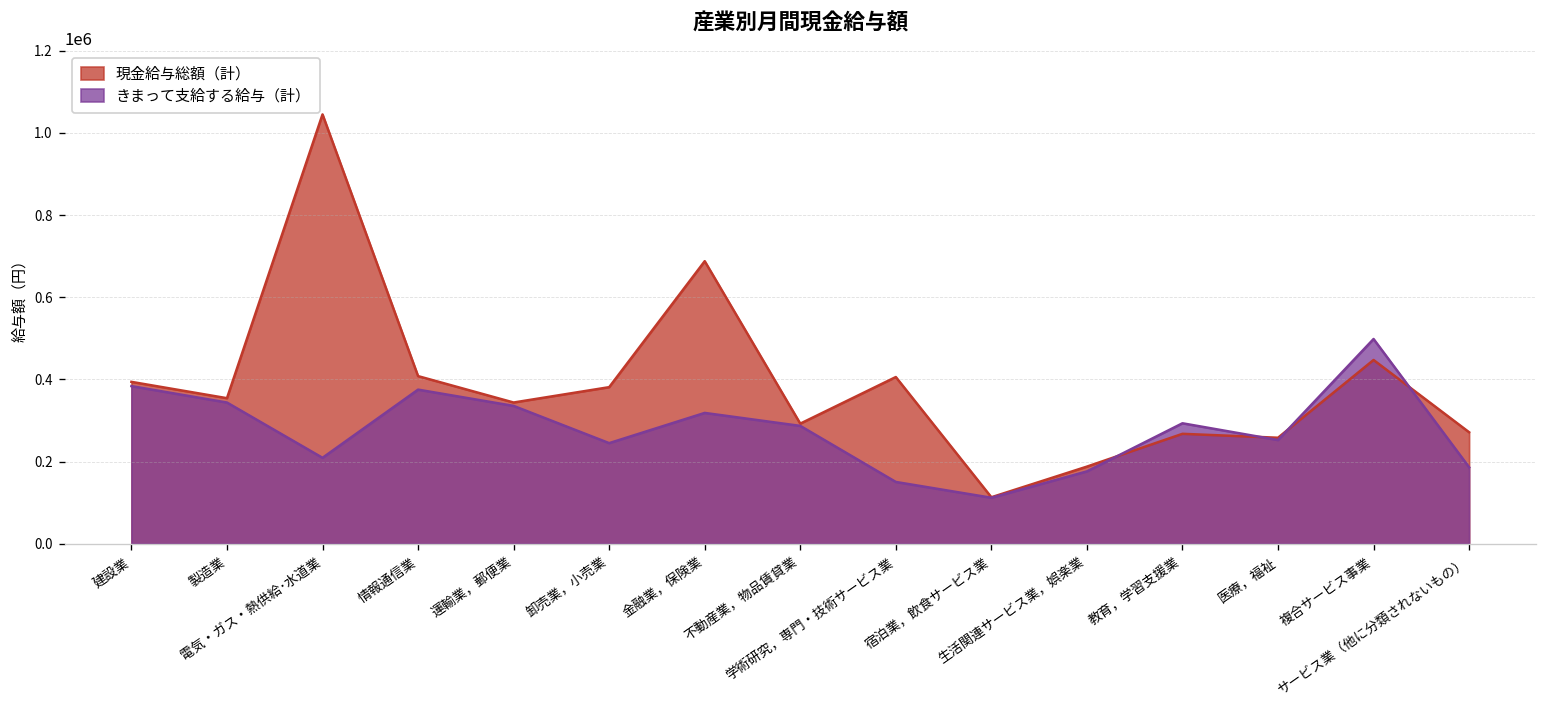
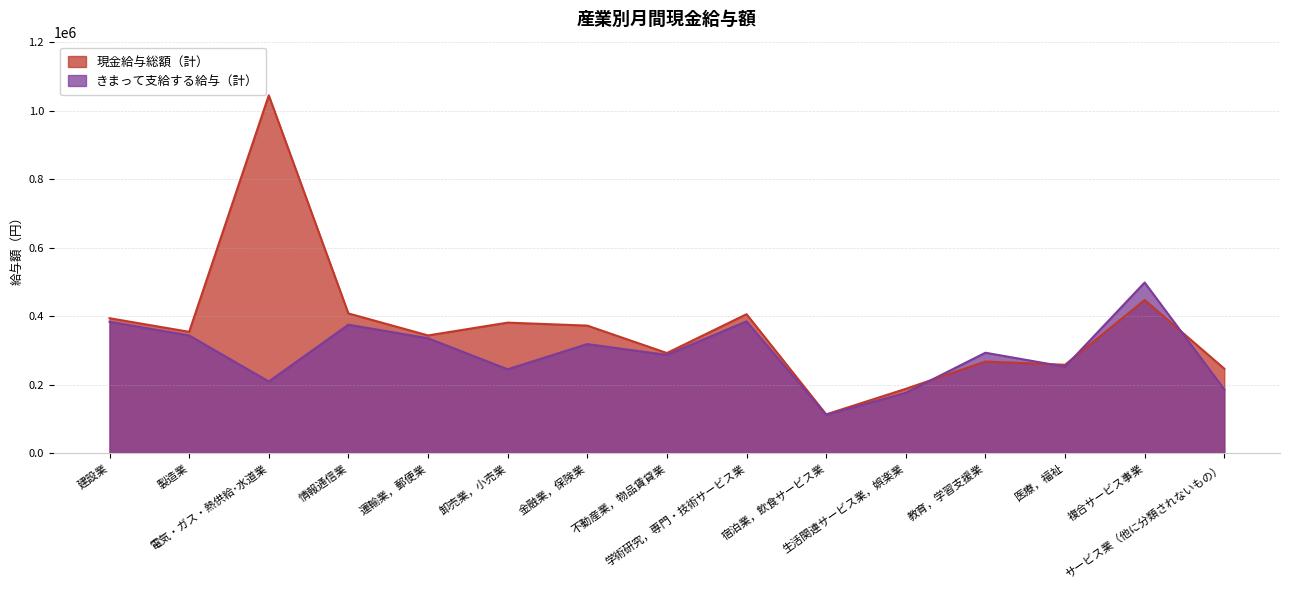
  {
    "現金給与総額（計）": {
      "建設業": 390000,
      "製造業": 350000,
      "電気・ガス・熱供給･水道業": 1050000,
      "情報通信業": 410000,
      "運輸業，郵便業": 340000,
      "卸売業，小売業": 380000,
-     "金融業，保険業": 690000,
+     "金融業，保険業": 370000,
      "学術研究，専門・技術サービス業": 410000,
      "生活関連サービス業，娯楽業": 190000,
      "教育，学習支援業": 270000,
      "複合サービス事業": 450000,
-     "サービス業（他に分類されないもの）": 270000
+     "サービス業（他に分類されないもの）": 250000
    },
    "きまって支給する給与（計）": {
      "建設業": 380000,
      "製造業": 340000,
      "電気・ガス・熱供給･水道業": 210000,
      "情報通信業": 380000,
      "運輸業，郵便業": 340000,
      "卸売業，小売業": 240000,
      "金融業，保険業": 320000,
-     "学術研究，専門・技術サービス業": 150000,
+     "学術研究，専門・技術サービス業": 380000,
      "生活関連サービス業，娯楽業": 180000,
      "教育，学習支援業": 290000,
      "複合サービス事業": 500000,
      "サービス業（他に分類されないもの）": 190000
    }
  }
